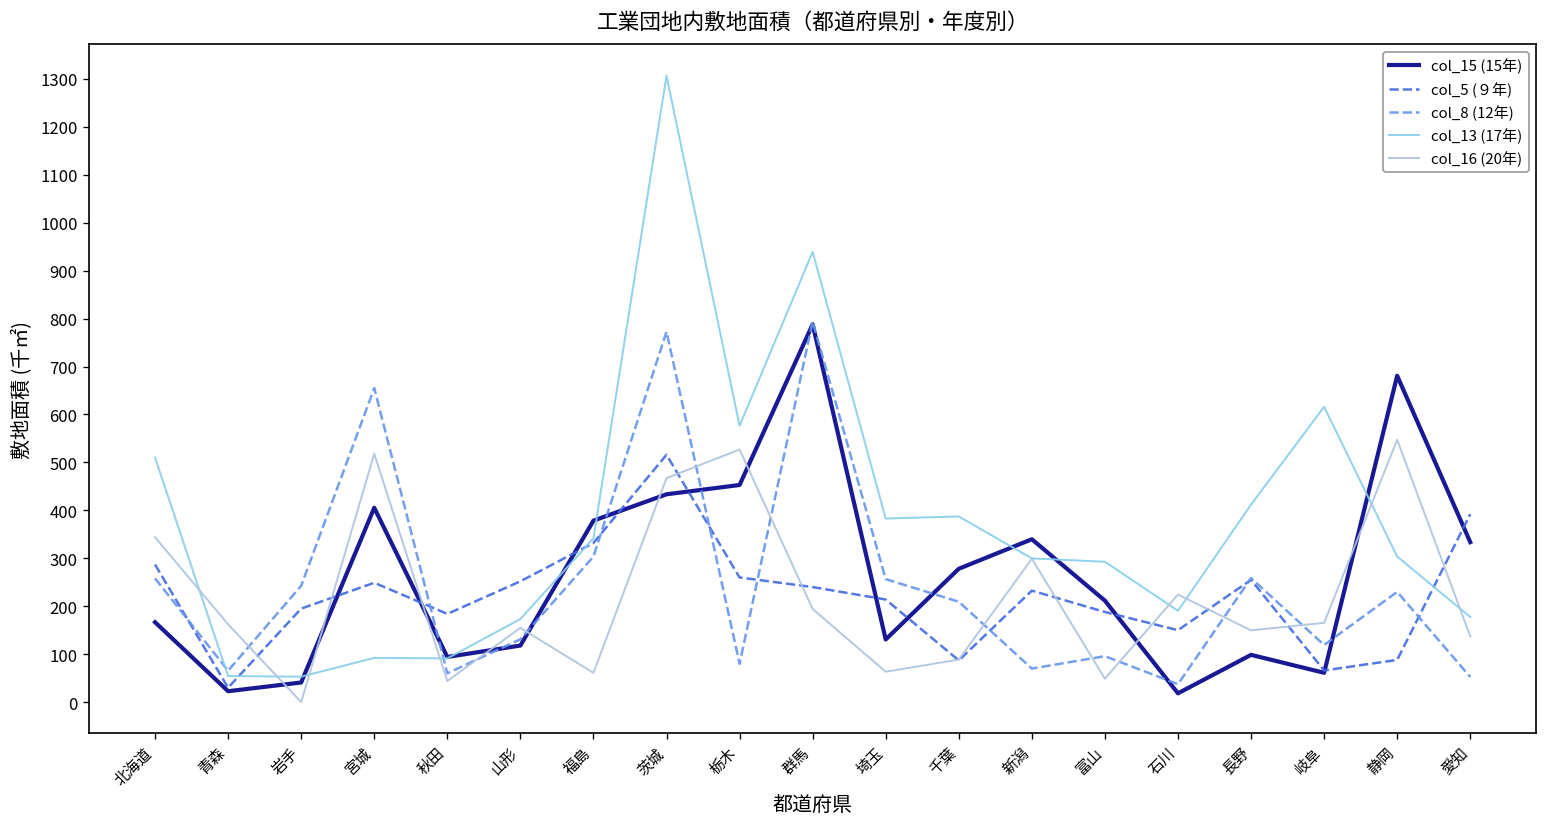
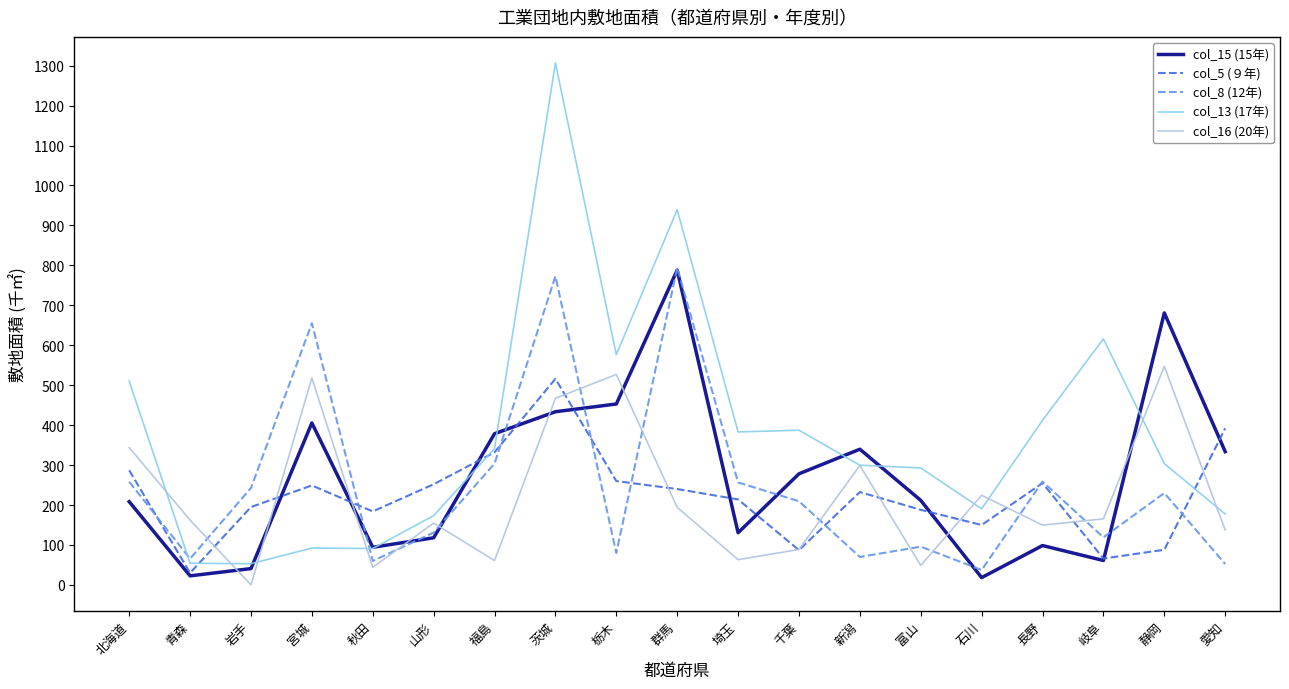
  {
    "col_15 (15年)": {
-     "北海道": 170,
+     "北海道": 210,
      "青森": 20,
      "岩手": 40,
      "宮城": 410,
      "山形": 120,
      "福島": 380,
      "茨城": 430,
      "栃木": 450,
      "埼玉": 130,
      "千葉": 280,
      "新潟": 340,
      "富山": 210,
      "石川": 20,
      "長野": 100,
      "静岡": 680,
      "愛知": 330
    }
  }
